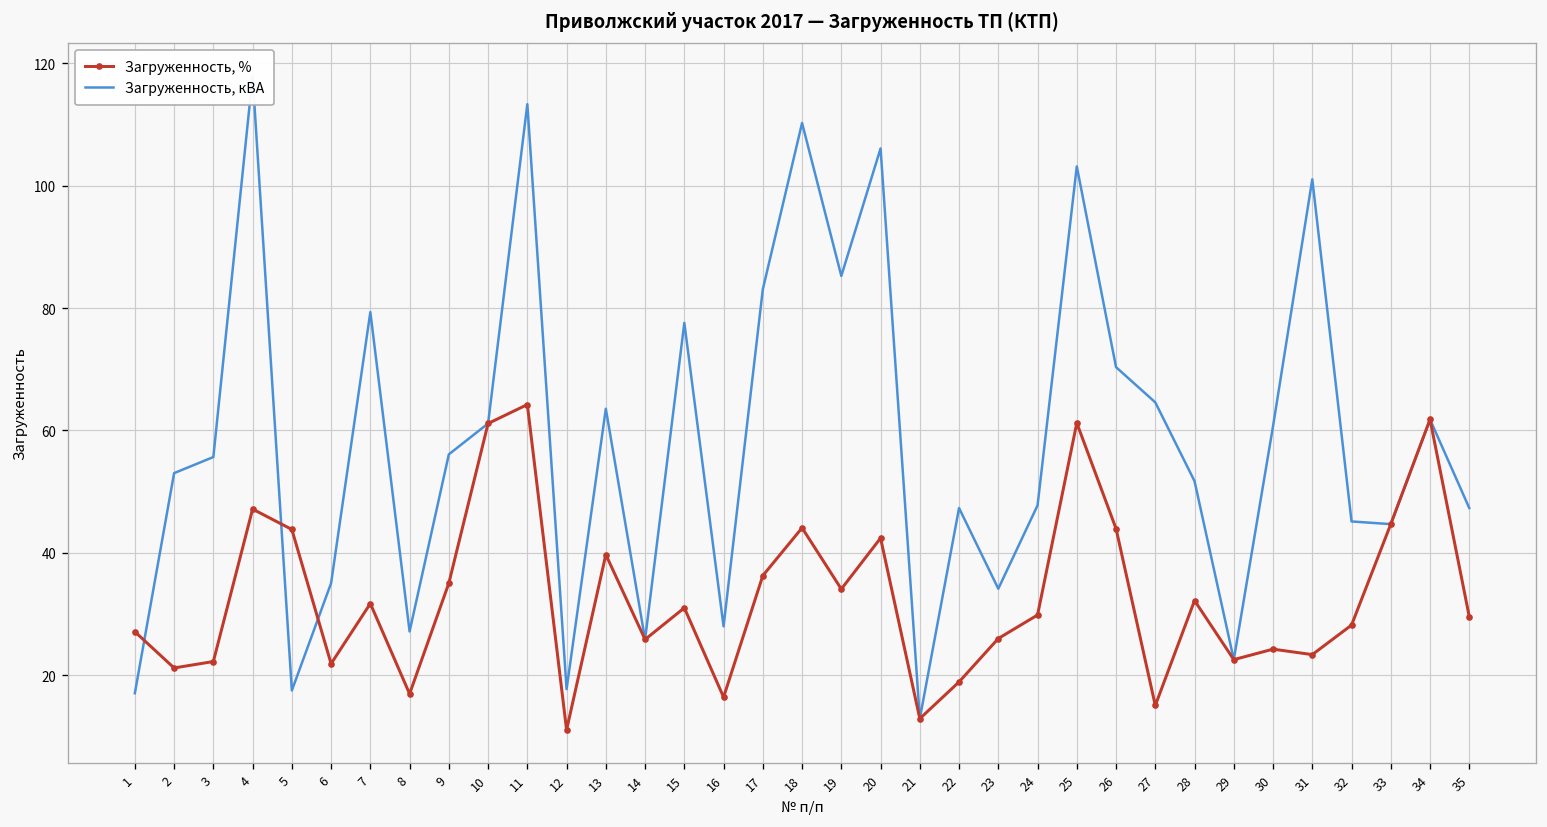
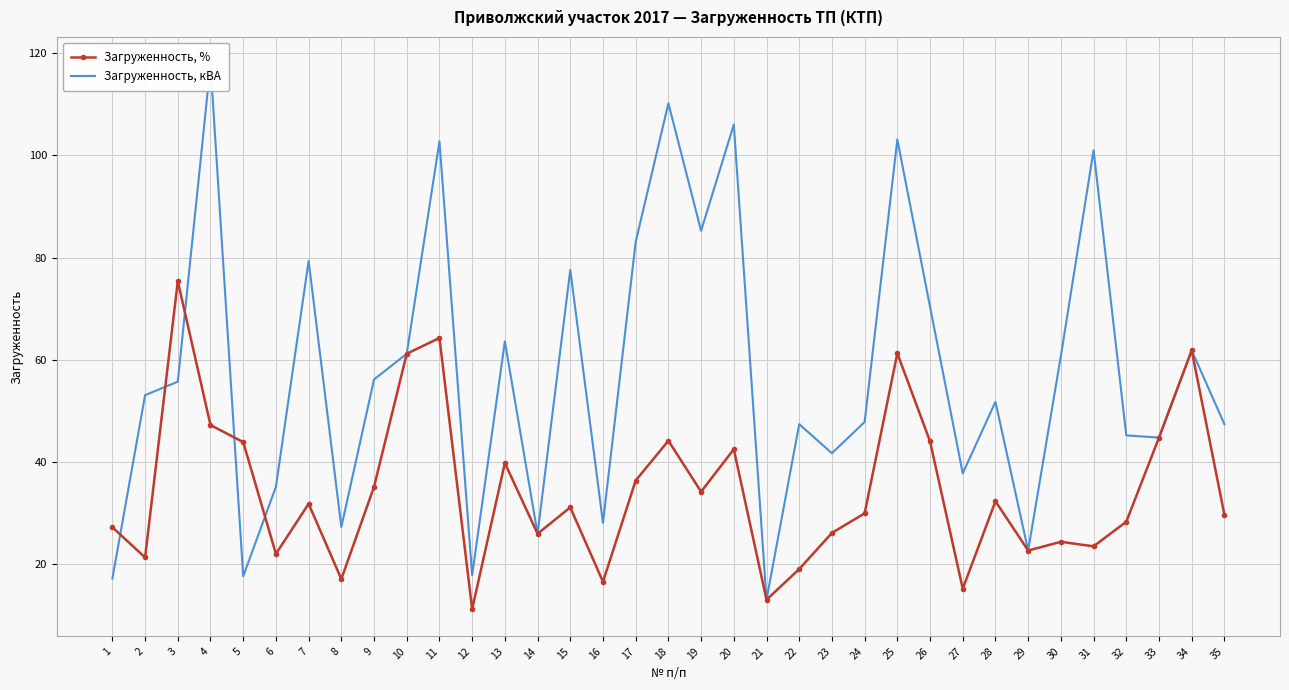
  {
    "Загруженность, %": {
      "1": 27,
      "2": 21,
-     "3": 22,
+     "3": 75,
      "4": 47,
      "5": 44,
      "6": 22,
      "7": 32,
      "8": 17,
      "9": 35,
      "11": 64,
      "12": 11,
      "13": 40,
      "15": 31,
      "16": 16,
      "17": 36,
      "18": 44,
      "19": 34,
      "20": 42,
      "22": 19,
      "23": 26,
      "24": 30,
      "25": 61,
      "26": 44,
      "27": 15,
      "28": 32,
      "30": 24,
      "31": 23,
      "32": 28,
      "35": 30
    },
    "Загруженность, кВА": {
      "1": 17,
      "2": 53,
      "3": 56,
      "5": 18,
      "6": 35,
      "7": 79,
      "8": 27,
      "9": 56,
-     "11": 113,
+     "11": 103,
      "12": 18,
      "13": 64,
      "15": 78,
      "16": 28,
      "17": 83,
      "18": 110,
      "19": 85,
      "20": 106,
      "22": 47,
-     "23": 34,
+     "23": 42,
      "24": 48,
      "25": 103,
      "26": 70,
-     "27": 65,
+     "27": 38,
      "28": 52,
      "30": 61,
      "31": 101,
      "32": 45,
      "35": 47
    }
  }
